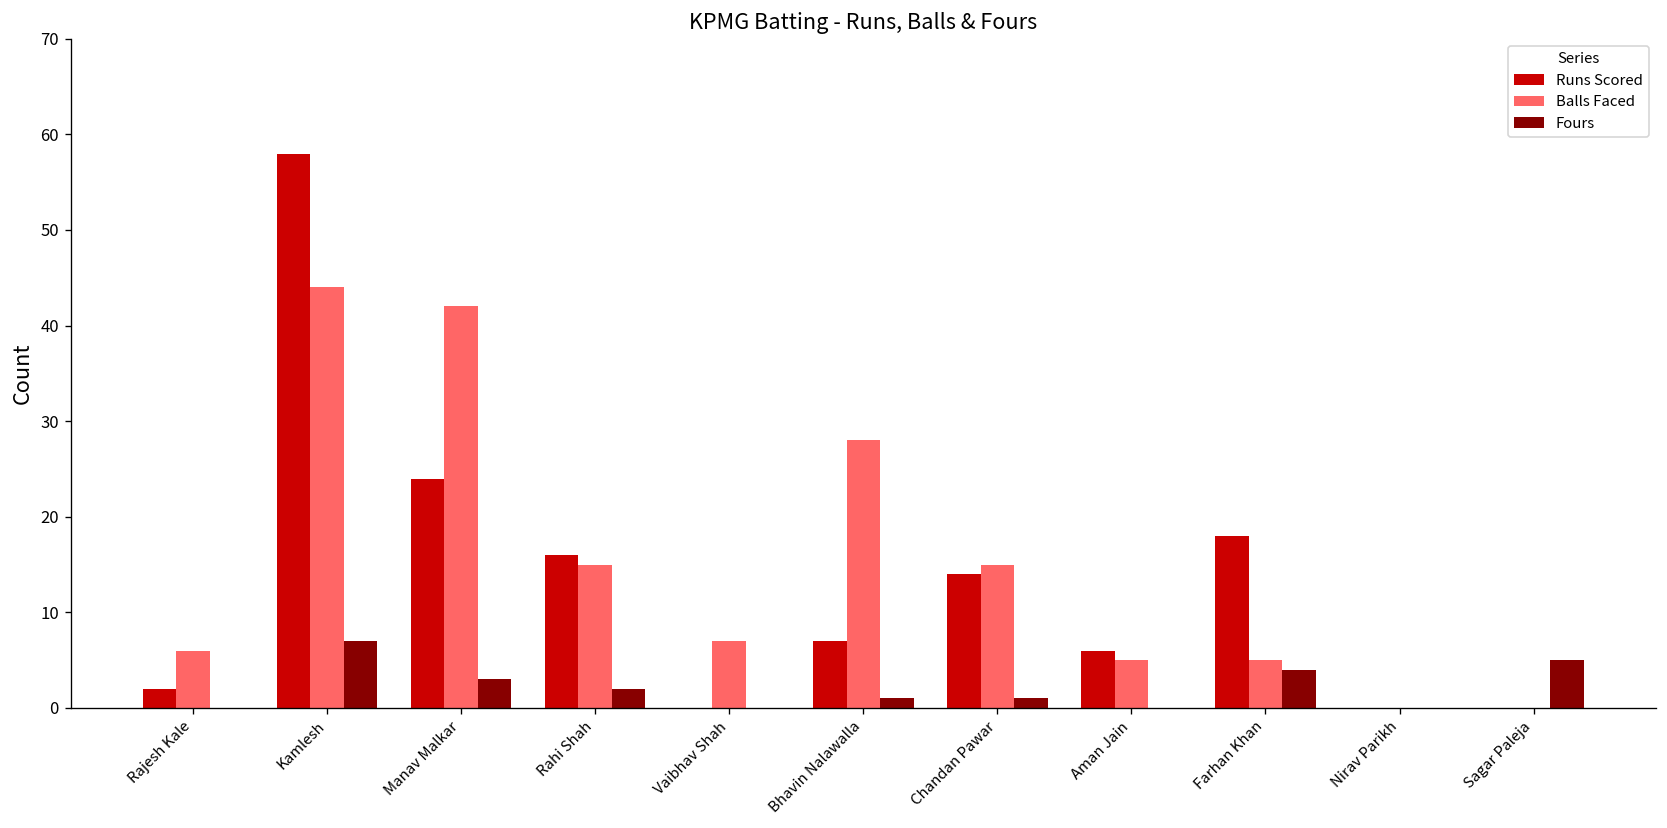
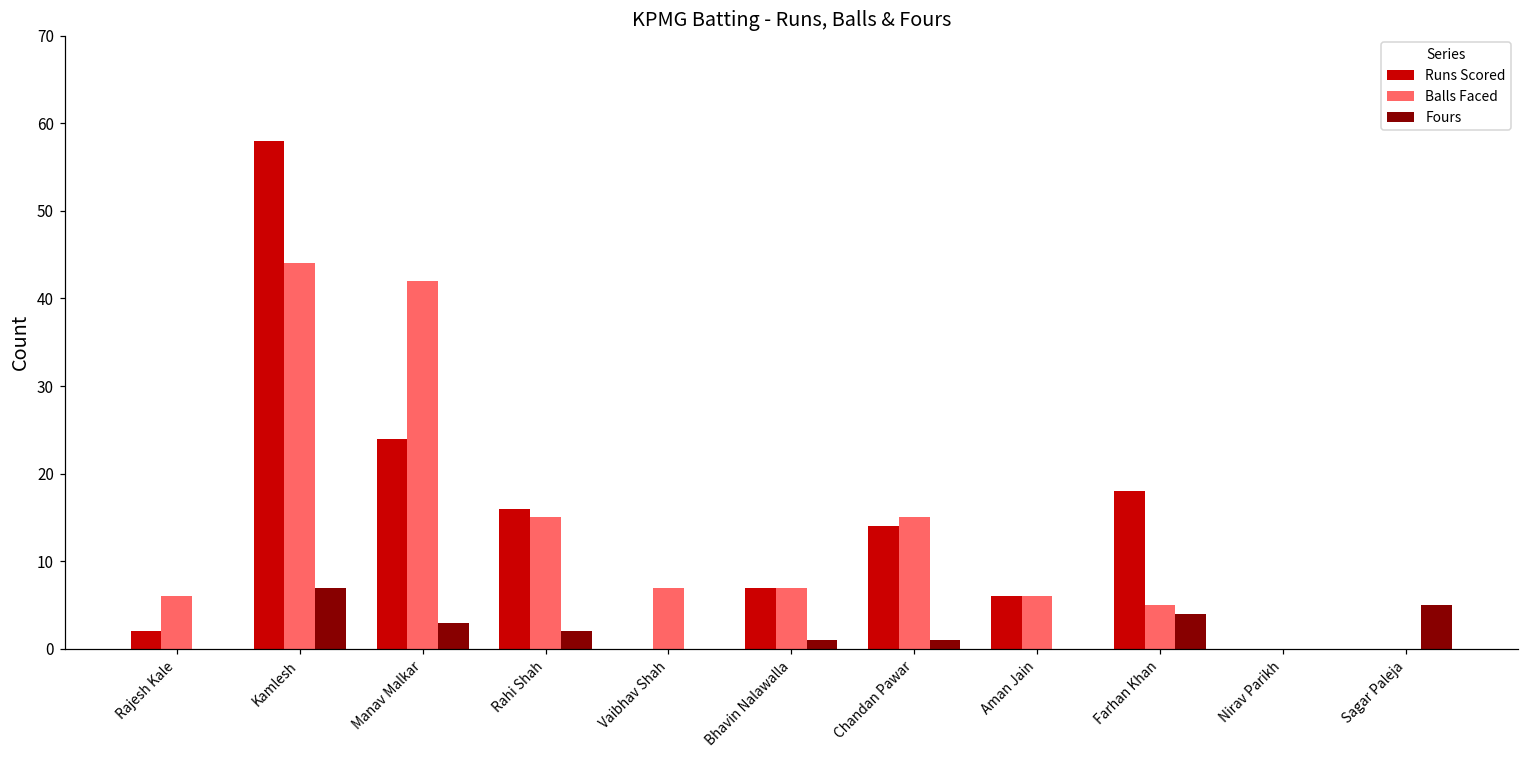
  {
    "Runs Scored": {
      "Rajesh Kale": 2,
      "Kamlesh": 58,
      "Manav Malkar": 24,
      "Rahi Shah": 16,
      "Vaibhav Shah": 0,
      "Bhavin Nalawalla": 7,
      "Chandan Pawar": 14,
      "Aman Jain": 6,
      "Farhan Khan": 18,
      "Nirav Parikh": 0,
      "Sagar Paleja": 0
    },
    "Balls Faced": {
      "Rajesh Kale": 6,
      "Kamlesh": 44,
      "Manav Malkar": 42,
      "Rahi Shah": 15,
      "Vaibhav Shah": 7,
-     "Bhavin Nalawalla": 28,
+     "Bhavin Nalawalla": 7,
      "Chandan Pawar": 15,
-     "Aman Jain": 5,
+     "Aman Jain": 6,
      "Farhan Khan": 5,
      "Nirav Parikh": 0,
      "Sagar Paleja": 0
    },
    "Fours": {
      "Rajesh Kale": 0,
      "Kamlesh": 7,
      "Manav Malkar": 3,
      "Rahi Shah": 2,
      "Vaibhav Shah": 0,
      "Bhavin Nalawalla": 1,
      "Chandan Pawar": 1,
      "Aman Jain": 0,
      "Farhan Khan": 4,
      "Nirav Parikh": 0,
      "Sagar Paleja": 5
    }
  }
